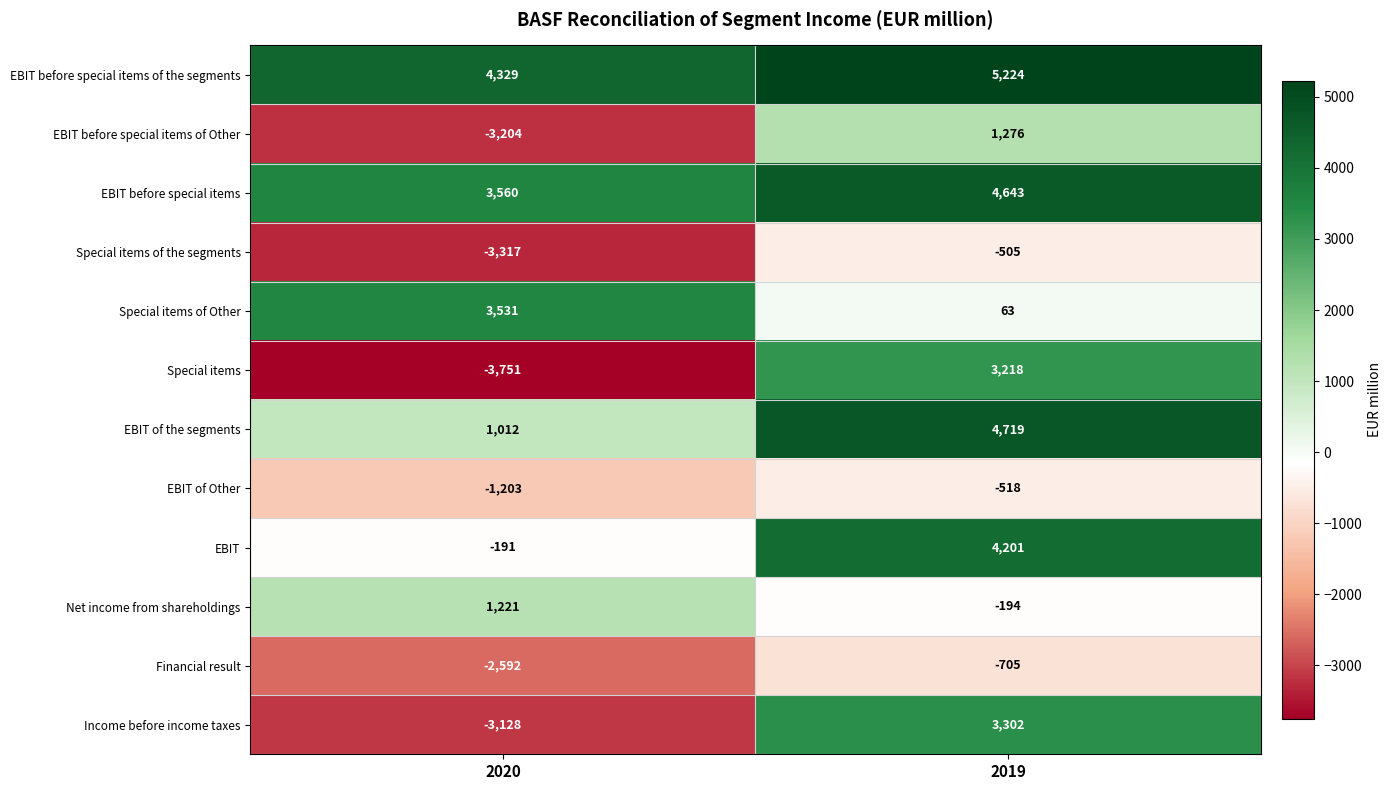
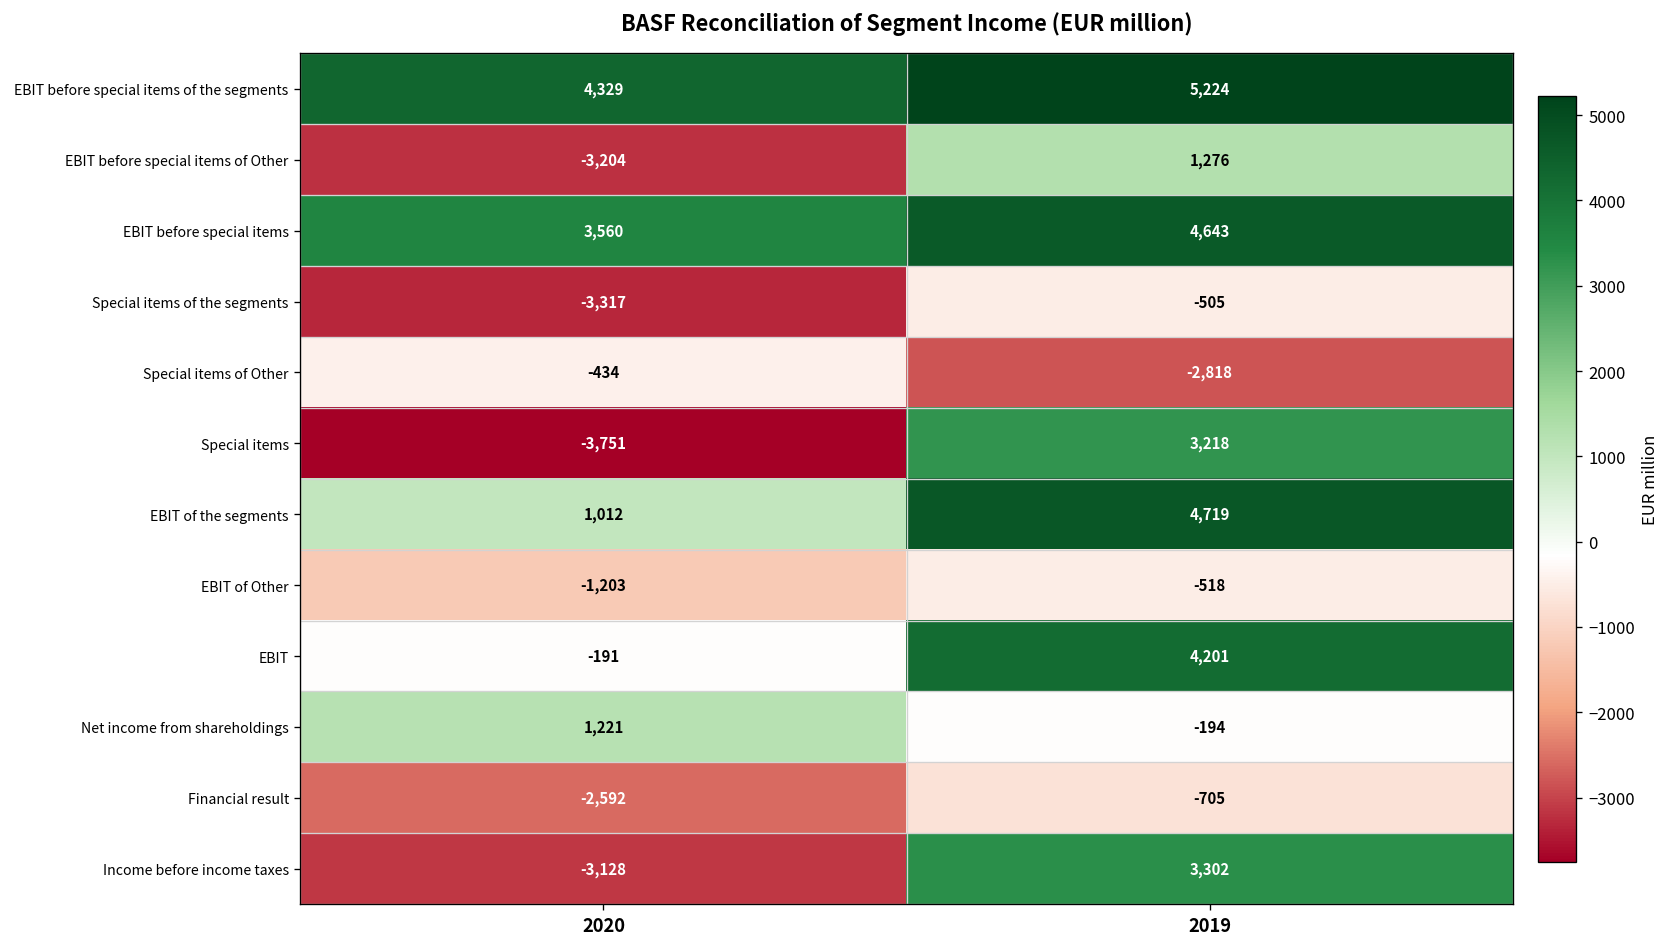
  {
    "EBIT before special items of the segments": {
      "2020": "4,329",
      "2019": "5,224"
    },
    "EBIT before special items of Other": {
      "2020": "-3,204",
      "2019": "1,276"
    },
    "EBIT before special items": {
      "2020": "3,560",
      "2019": "4,643"
    },
    "Special items of the segments": {
      "2020": "-3,317",
      "2019": "-505"
    },
    "Special items of Other": {
-     "2020": "3,531",
-     "2019": "63"
+     "2020": "-434",
+     "2019": "-2,818"
    },
    "Special items": {
      "2020": "-3,751",
      "2019": "3,218"
    },
    "EBIT of the segments": {
      "2020": "1,012",
      "2019": "4,719"
    },
    "EBIT of Other": {
      "2020": "-1,203",
      "2019": "-518"
    },
    "EBIT": {
      "2020": "-191",
      "2019": "4,201"
    },
    "Net income from shareholdings": {
      "2020": "1,221",
      "2019": "-194"
    },
    "Financial result": {
      "2020": "-2,592",
      "2019": "-705"
    },
    "Income before income taxes": {
      "2020": "-3,128",
      "2019": "3,302"
    }
  }
